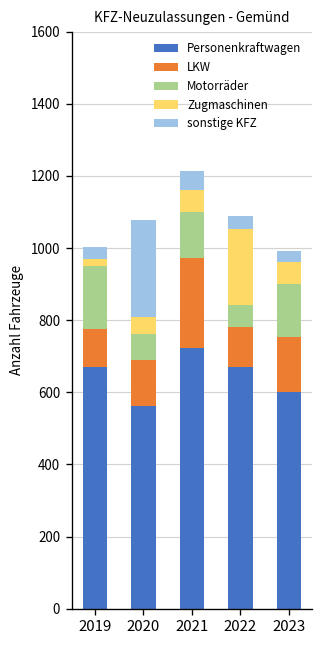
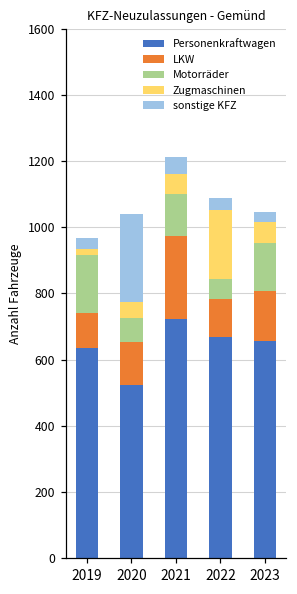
  {
    "Personenkraftwagen": {
-     "2019": 670,
-     "2020": 560,
+     "2019": 640,
+     "2020": 520,
      "2021": 720,
      "2022": 670,
-     "2023": 600
+     "2023": 660
    },
    "LKW": {
      "2019": 110,
      "2020": 130,
      "2021": 250,
      "2022": 110,
      "2023": 150
    },
    "Motorräder": {
      "2019": 180,
      "2020": 70,
      "2021": 130,
      "2022": 60,
      "2023": 150
    },
    "Zugmaschinen": {
      "2019": 20,
      "2020": 50,
      "2021": 60,
      "2022": 210,
      "2023": 60
    },
    "sonstige KFZ": {
      "2019": 30,
      "2020": 270,
      "2021": 50,
      "2022": 40,
      "2023": 30
    }
  }
